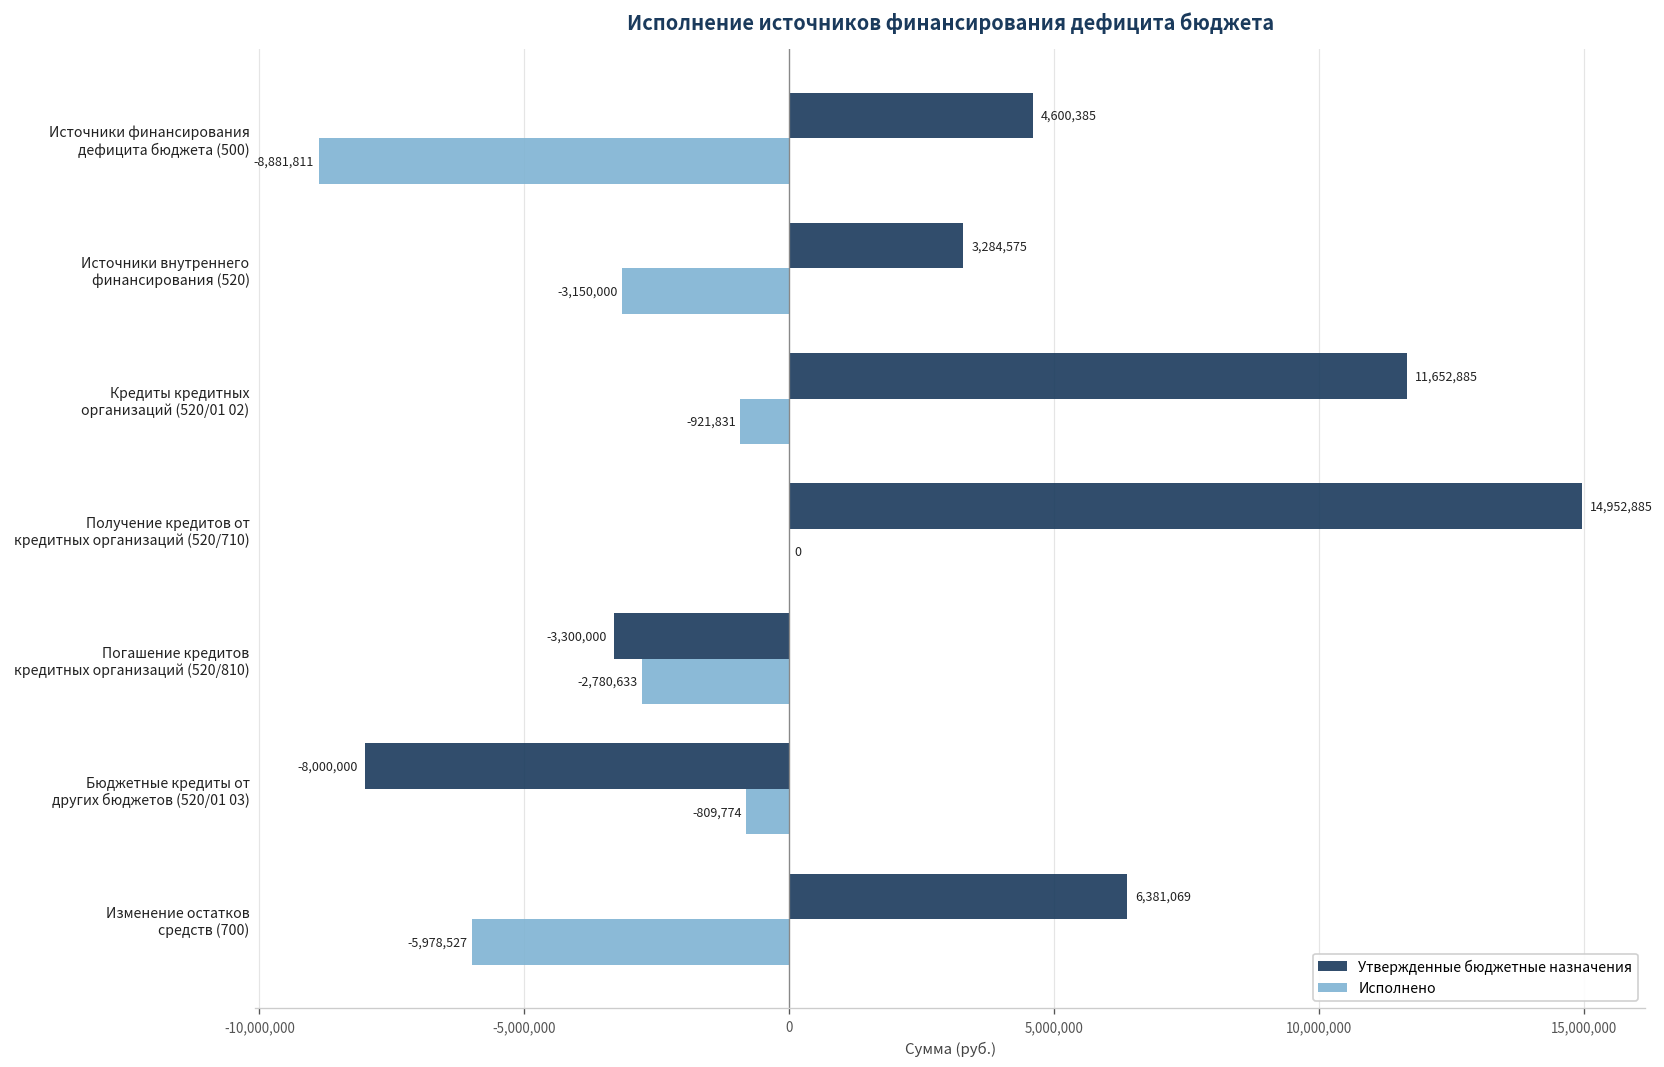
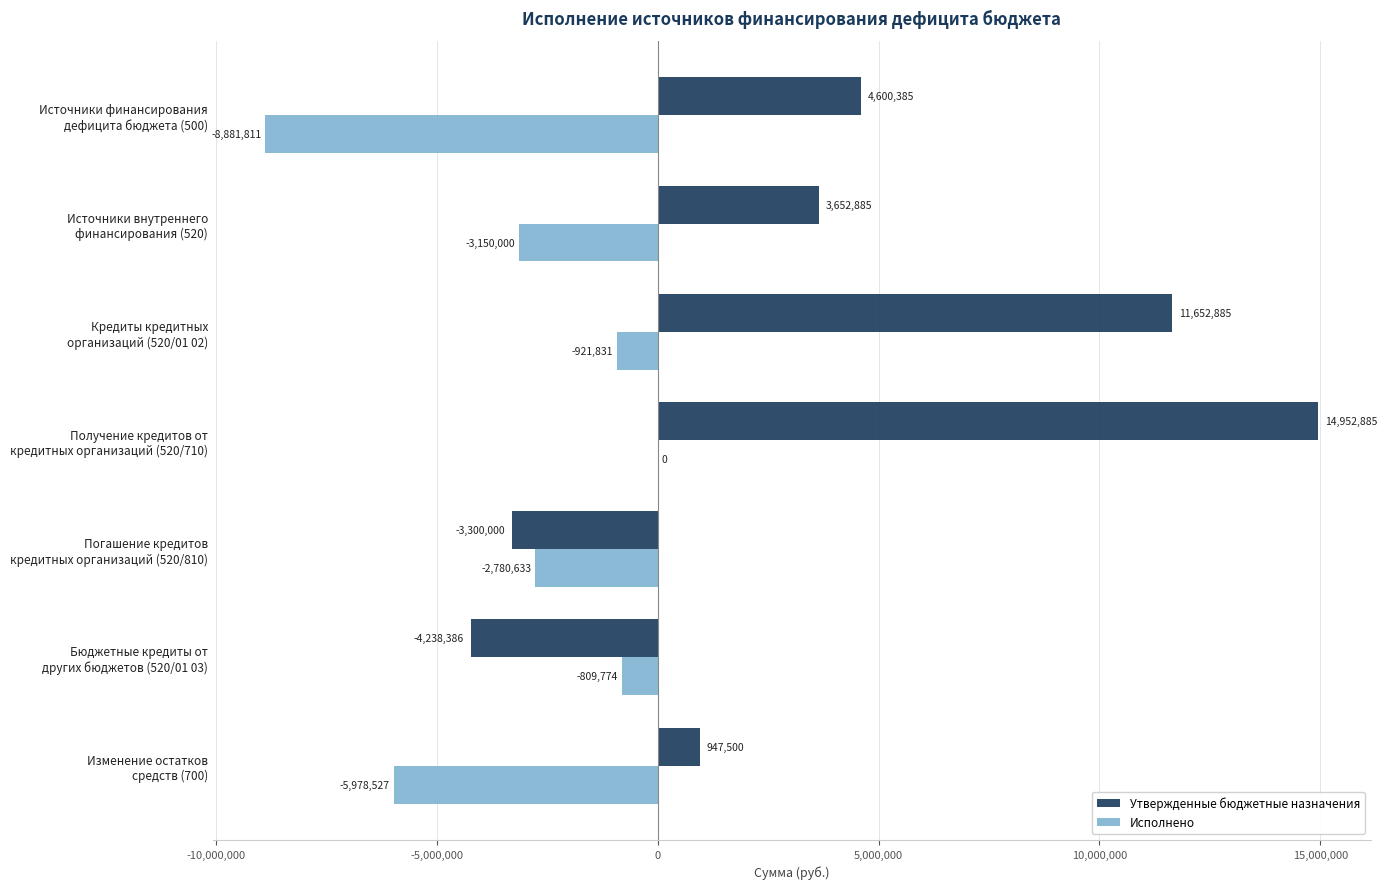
  {
    "Утвержденные бюджетные назначения": {
      "Источники финансирования дефицита бюджета (500)": "4,600,385",
-     "Источники внутреннего финансирования (520)": "3,284,575",
+     "Источники внутреннего финансирования (520)": "3,652,885",
      "Кредиты кредитных организаций (520/01 02)": "11,652,885",
      "Получение кредитов от кредитных организаций (520/710)": "14,952,885",
      "Погашение кредитов кредитных организаций (520/810)": "-3,300,000",
-     "Бюджетные кредиты от других бюджетов (520/01 03)": "-8,000,000",
-     "Изменение остатков средств (700)": "6,381,069"
+     "Бюджетные кредиты от других бюджетов (520/01 03)": "-4,238,386",
+     "Изменение остатков средств (700)": "947,500"
    },
    "Исполнено": {
      "Источники финансирования дефицита бюджета (500)": "-8,881,811",
      "Источники внутреннего финансирования (520)": "-3,150,000",
      "Кредиты кредитных организаций (520/01 02)": "-921,831",
      "Получение кредитов от кредитных организаций (520/710)": "0",
      "Погашение кредитов кредитных организаций (520/810)": "-2,780,633",
      "Бюджетные кредиты от других бюджетов (520/01 03)": "-809,774",
      "Изменение остатков средств (700)": "-5,978,527"
    }
  }
